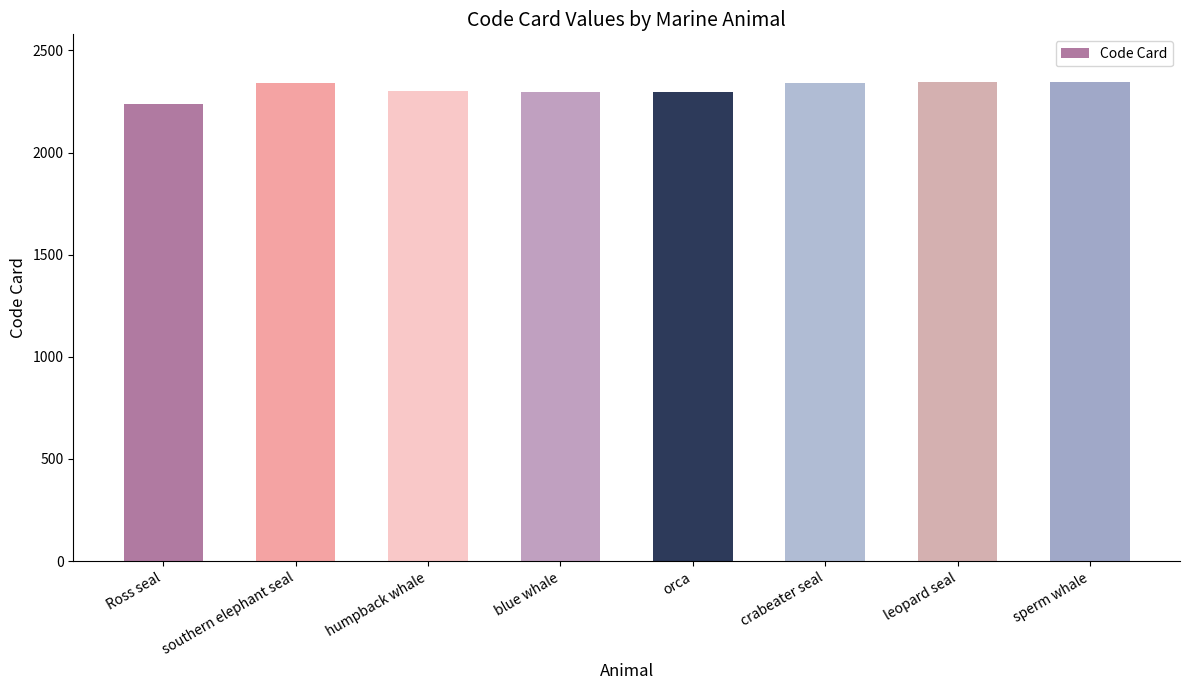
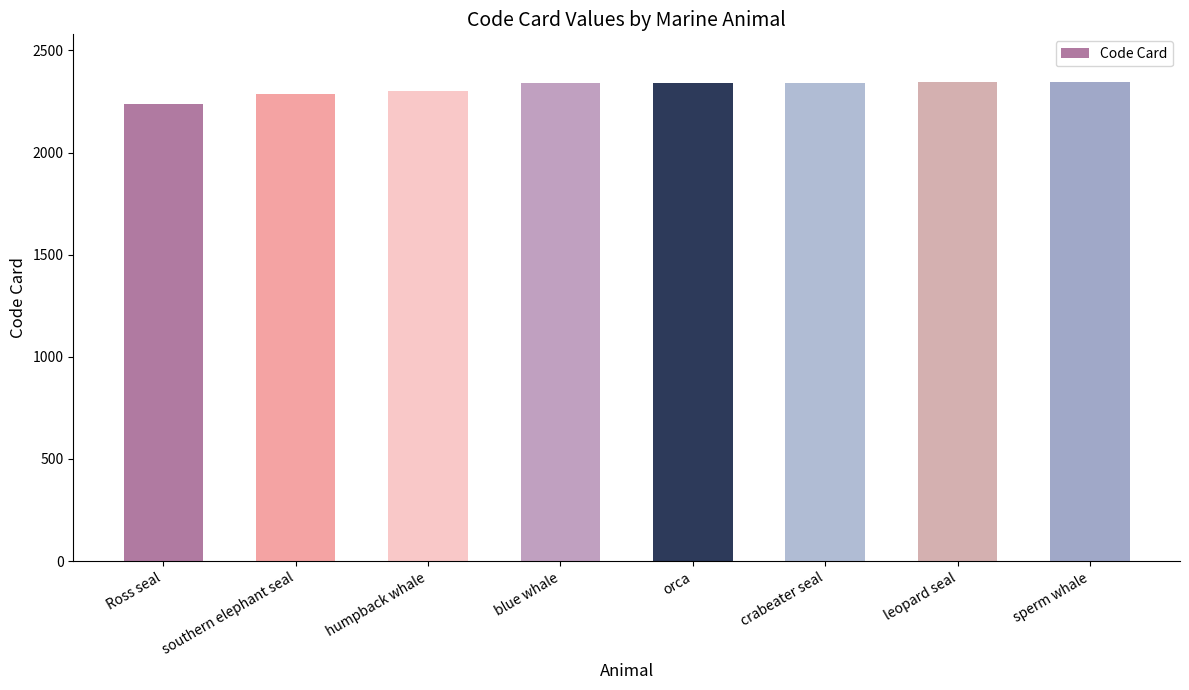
  {
    "Ross seal": 2240,
-   "southern elephant seal": 2340,
+   "southern elephant seal": 2290,
    "humpback whale": 2300,
-   "blue whale": 2300,
-   "orca": 2300,
+   "blue whale": 2340,
+   "orca": 2340,
    "crabeater seal": 2340,
    "leopard seal": 2340,
    "sperm whale": 2340
  }
